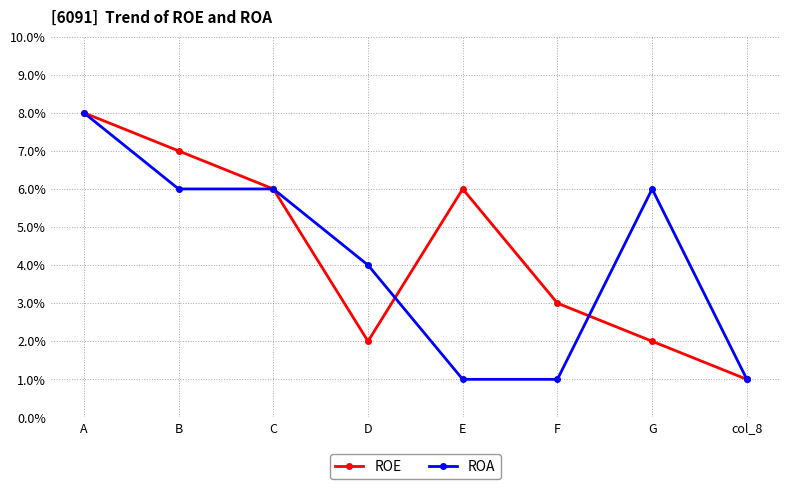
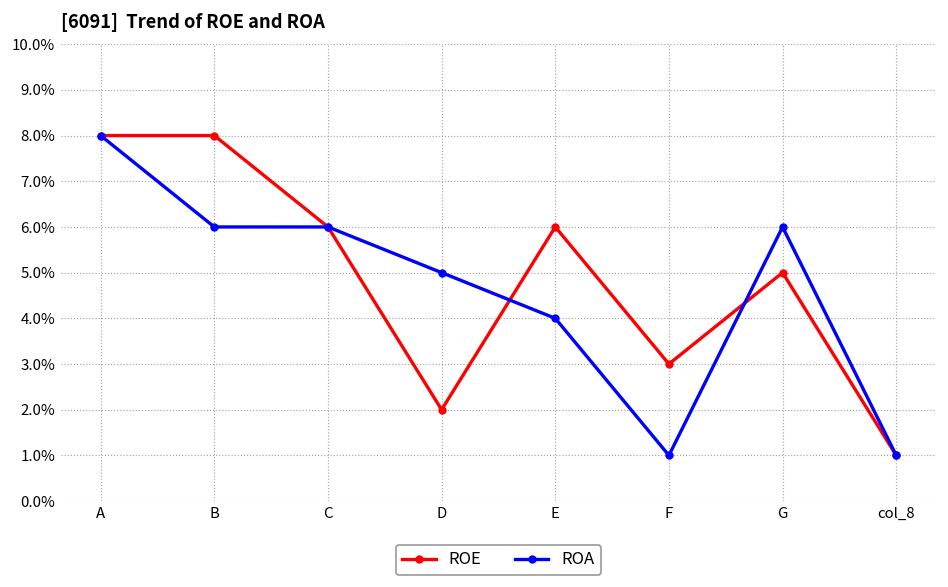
  {
    "ROE": {
-     "B": "7%",
+     "B": "8%",
      "D": "2%",
      "E": "6%",
      "F": "3%",
-     "G": "2%"
+     "G": "5%"
    },
    "ROA": {
      "B": "6%",
-     "D": "4%",
-     "E": "1%",
+     "D": "5%",
+     "E": "4%",
      "F": "1%",
      "G": "6%"
    }
  }
